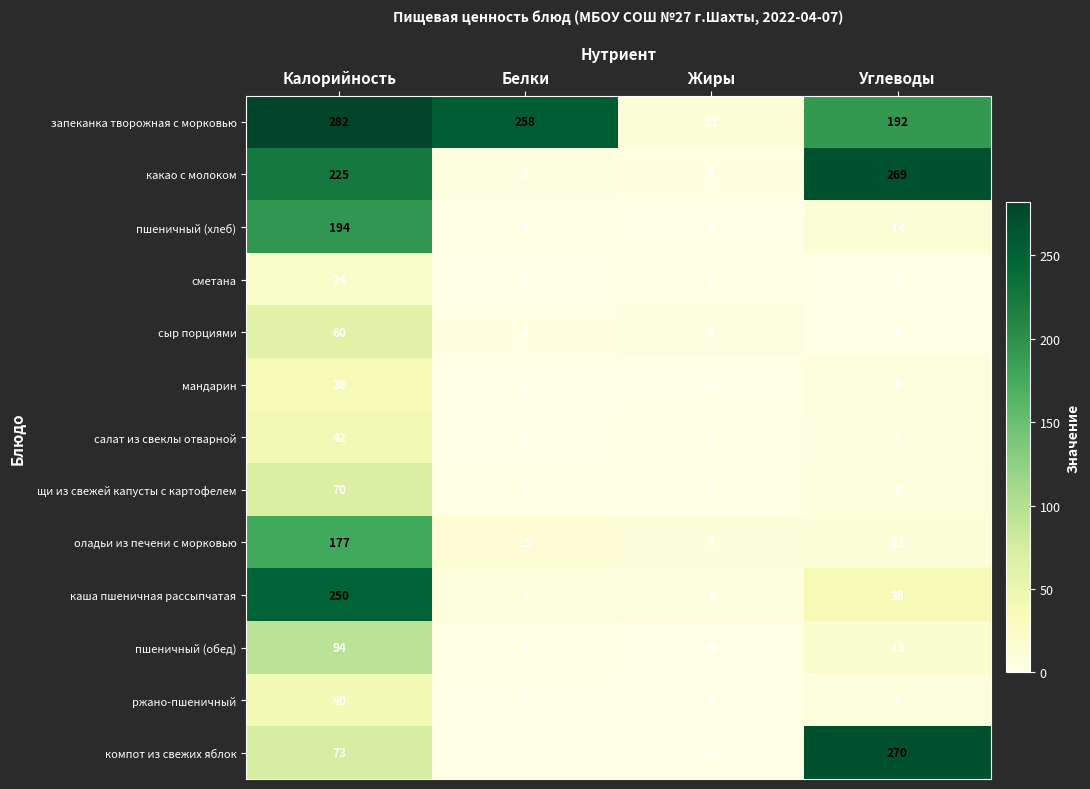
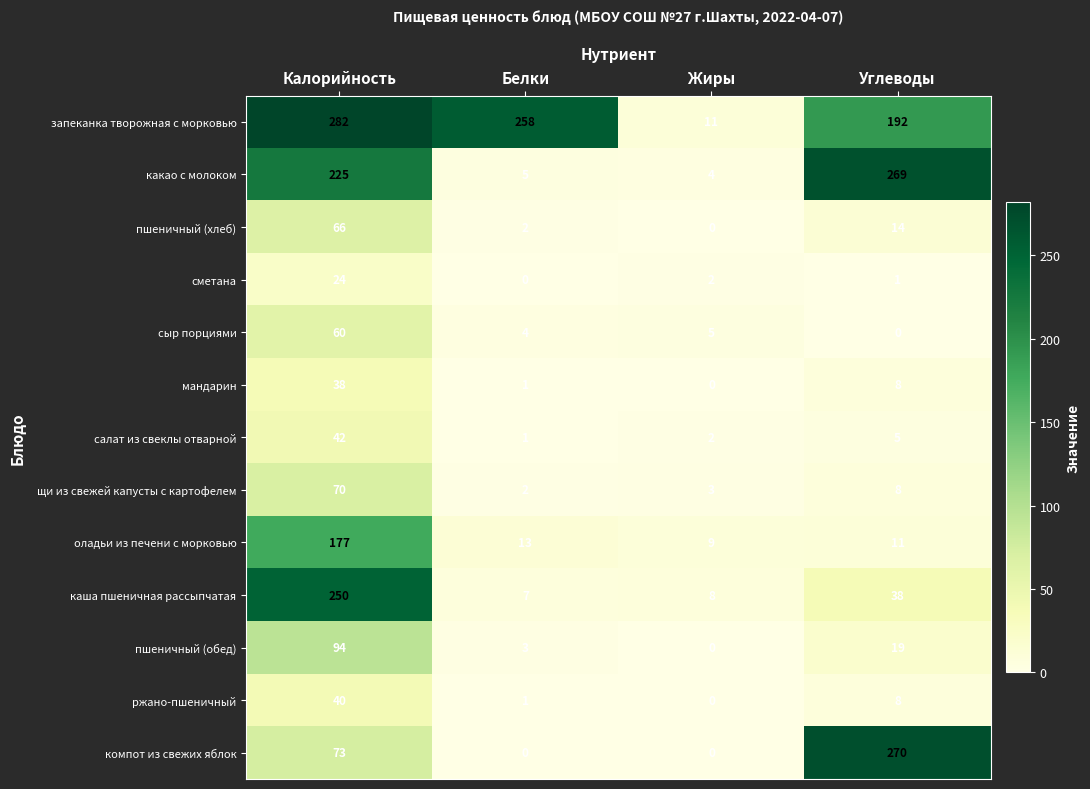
  {
    "запеканка творожная с морковью": {
      "Калорийность": 282,
      "Белки": 258,
      "Углеводы": 192
    },
    "какао с молоком": {
      "Калорийность": 225,
      "Углеводы": 269
    },
    "пшеничный (хлеб)": {
-     "Калорийность": 194
+     "Калорийность": 66
    },
    "сметана": {
      "Калорийность": 24
    },
    "сыр порциями": {
      "Калорийность": 60
    },
    "мандарин": {
      "Калорийность": 38
    },
    "салат из свеклы отварной": {
      "Калорийность": 42
    },
    "щи из свежей капусты с картофелем": {
      "Калорийность": 70
    },
    "оладьи из печени с морковью": {
      "Калорийность": 177
    },
    "каша пшеничная рассыпчатая": {
      "Калорийность": 250,
      "Углеводы": 38
    },
    "пшеничный (обед)": {
      "Калорийность": 94,
      "Углеводы": 19
    },
    "ржано-пшеничный": {
      "Калорийность": 40
    },
    "компот из свежих яблок": {
      "Калорийность": 73,
      "Углеводы": 270
    }
  }
